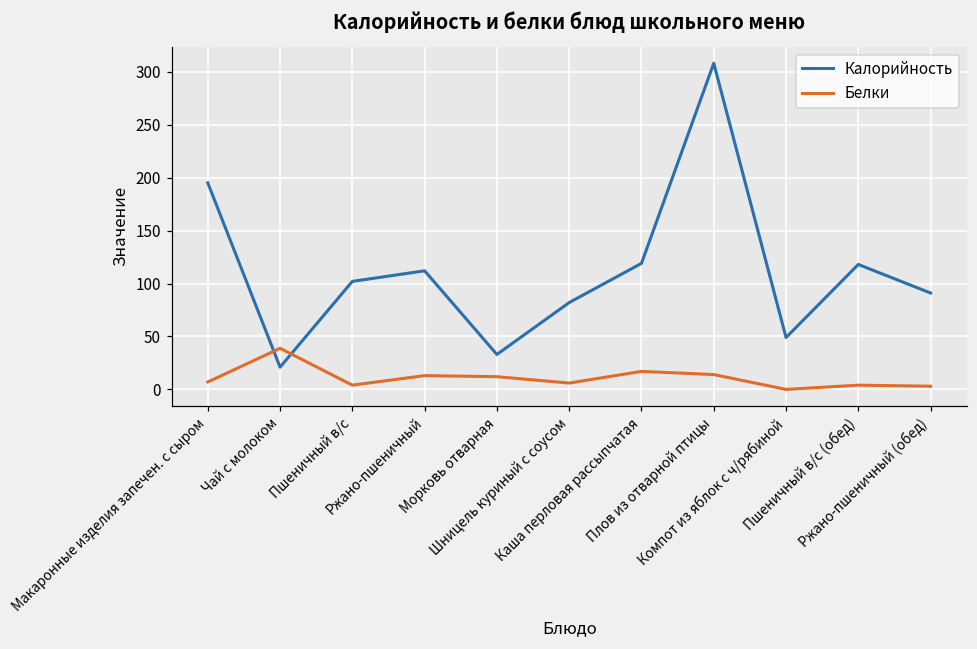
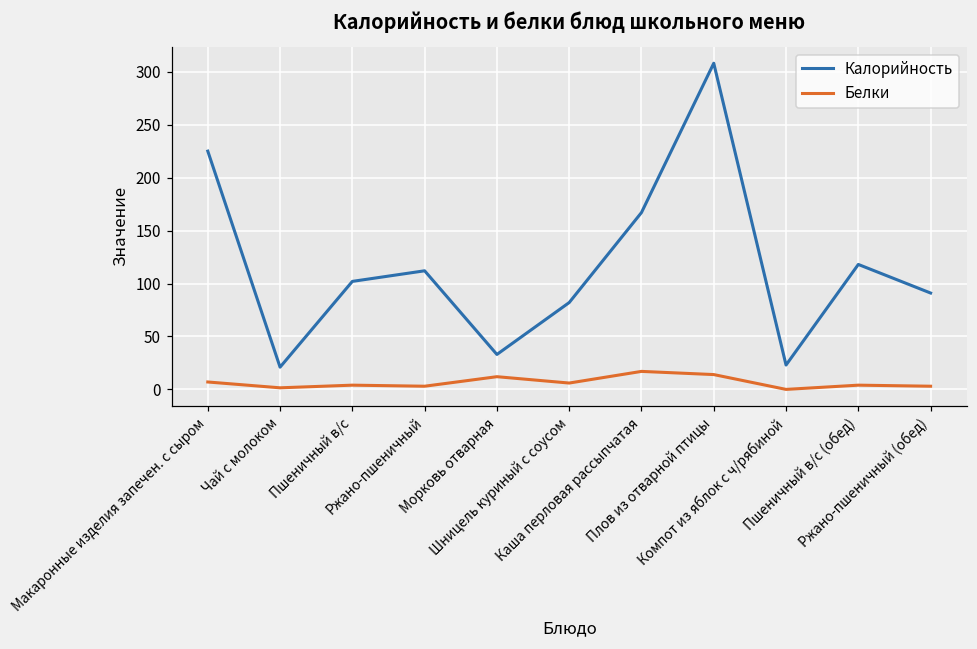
  {
    "Калорийность": {
-     "Макаронные изделия запечен. с сыром": 200,
+     "Макаронные изделия запечен. с сыром": 230,
      "Чай с молоком": 20,
      "Пшеничный в/с": 100,
      "Ржано-пшеничный": 110,
      "Морковь отварная": 30,
      "Шницель куриный с соусом": 80,
-     "Каша перловая рассыпчатая": 120,
+     "Каша перловая рассыпчатая": 170,
      "Плов из отварной птицы": 310,
-     "Компот из яблок с ч/рябиной": 50,
+     "Компот из яблок с ч/рябиной": 20,
      "Пшеничный в/с (обед)": 120,
      "Ржано-пшеничный (обед)": 90
    },
    "Белки": {
      "Макаронные изделия запечен. с сыром": 10,
-     "Чай с молоком": 40,
+     "Чай с молоком": 0,
      "Пшеничный в/с": 0,
-     "Ржано-пшеничный": 10,
+     "Ржано-пшеничный": 0,
      "Морковь отварная": 10,
      "Шницель куриный с соусом": 10,
      "Каша перловая рассыпчатая": 20,
      "Плов из отварной птицы": 10,
      "Компот из яблок с ч/рябиной": 0,
      "Пшеничный в/с (обед)": 0,
      "Ржано-пшеничный (обед)": 0
    }
  }
